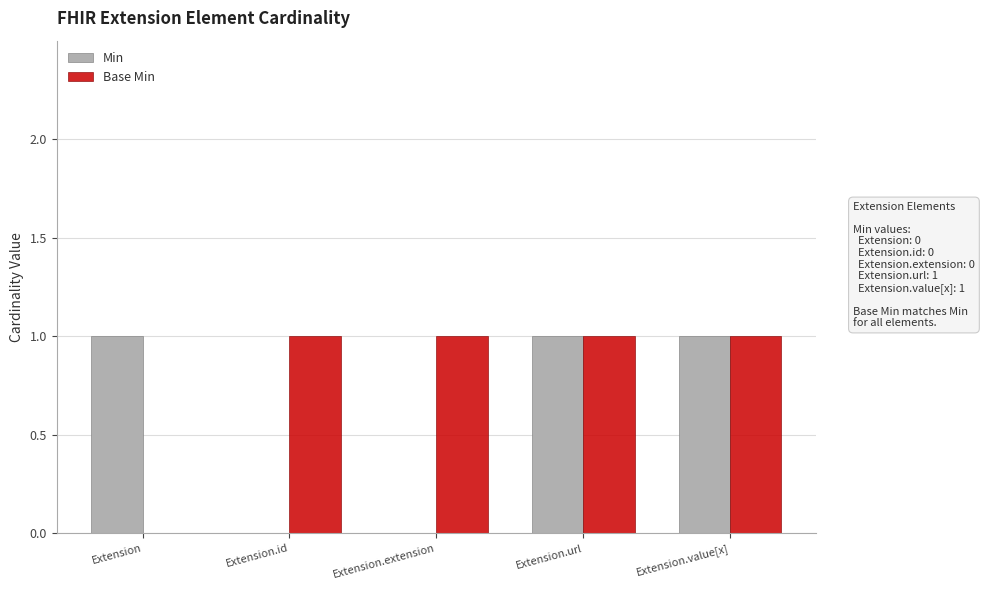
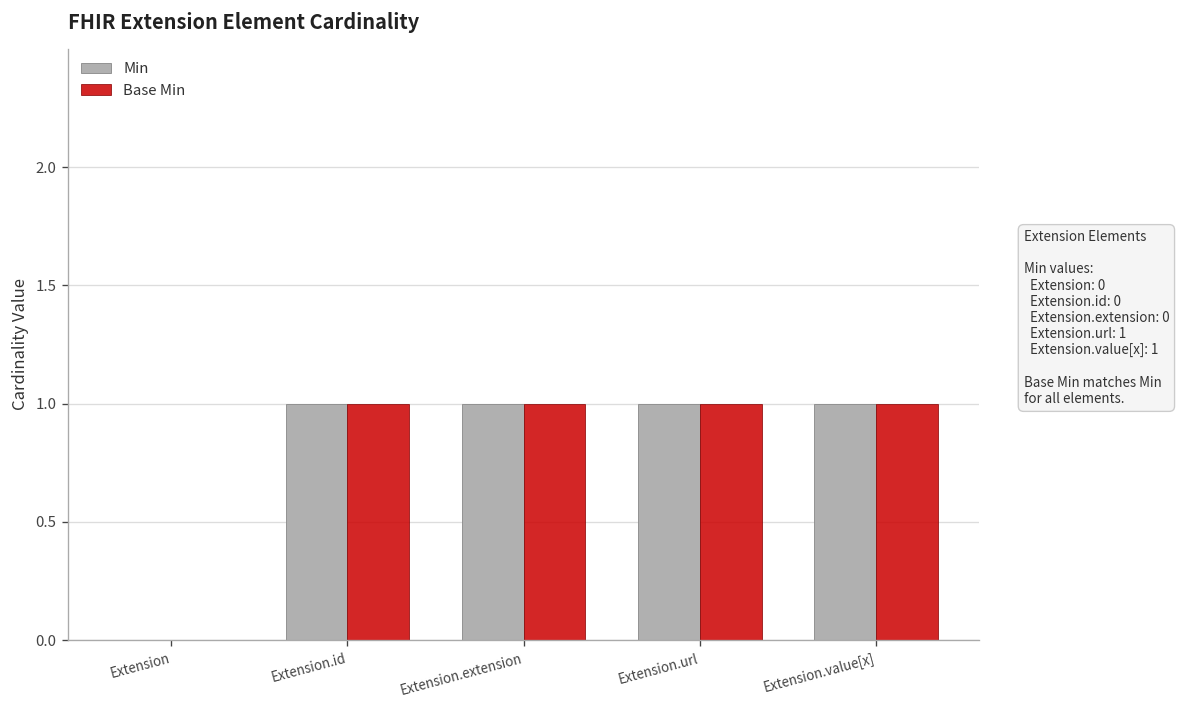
  {
    "Min": {
-     "Extension": 1,
-     "Extension.id": 0,
-     "Extension.extension": 0,
+     "Extension": 0,
+     "Extension.id": 1,
+     "Extension.extension": 1,
      "Extension.url": 1,
      "Extension.value[x]": 1
    },
    "Base Min": {
      "Extension": 0,
      "Extension.id": 1,
      "Extension.extension": 1,
      "Extension.url": 1,
      "Extension.value[x]": 1
    }
  }
